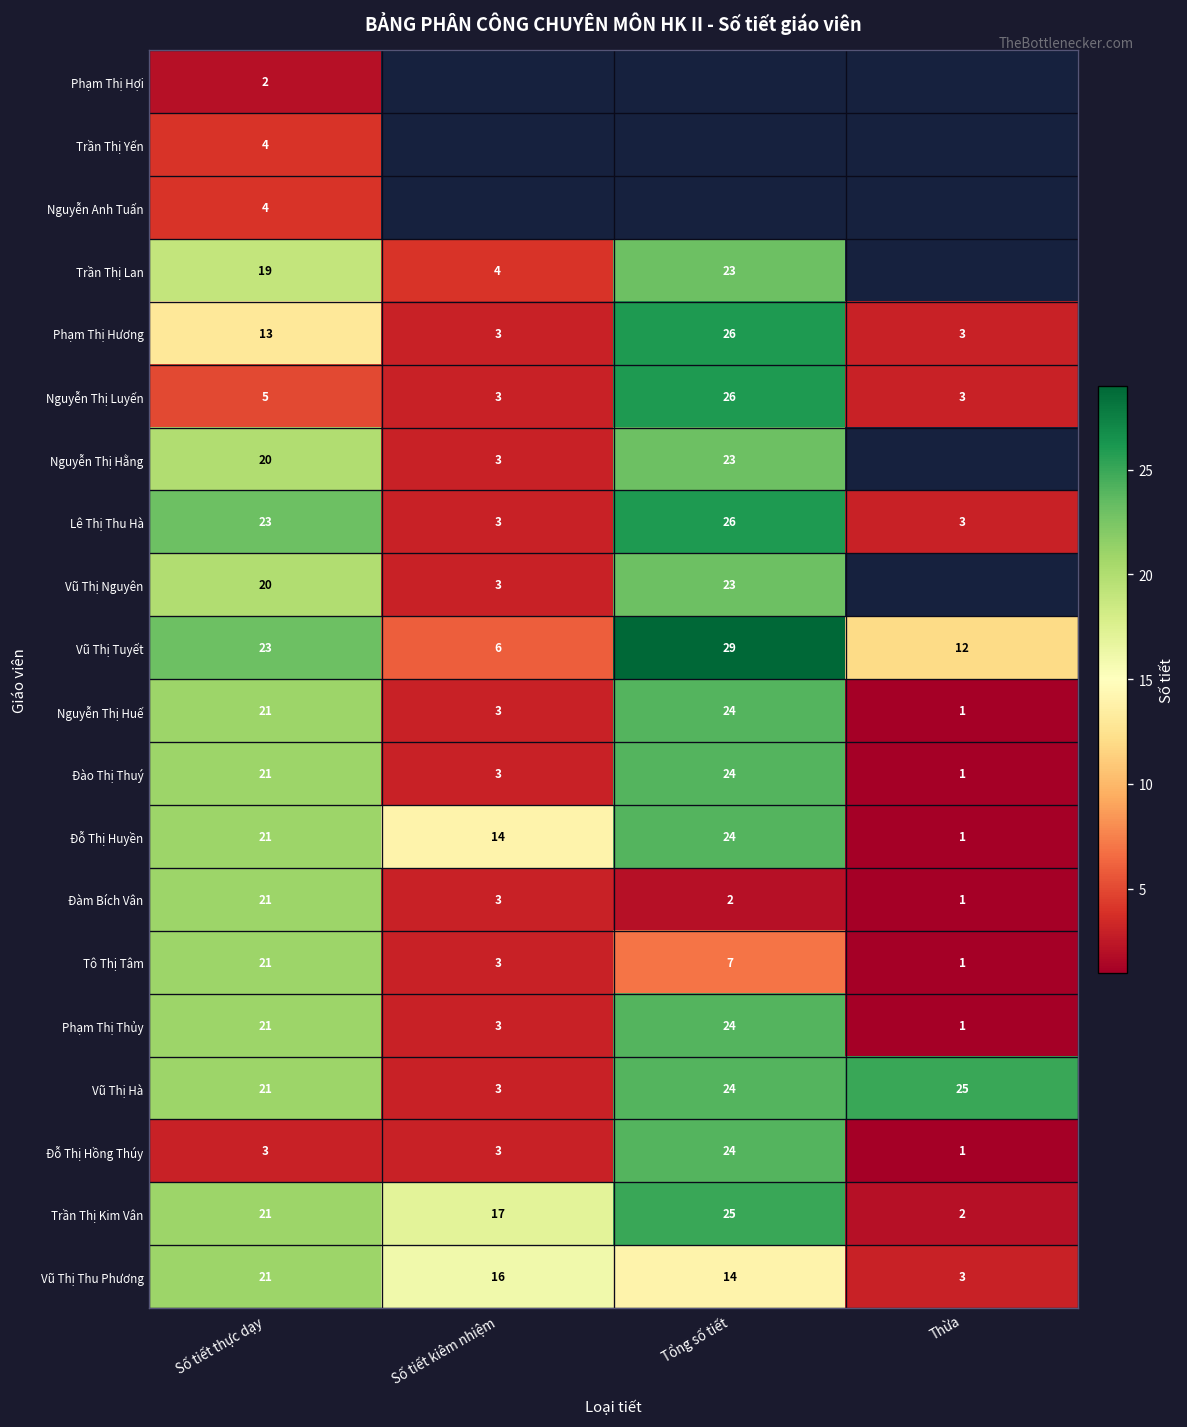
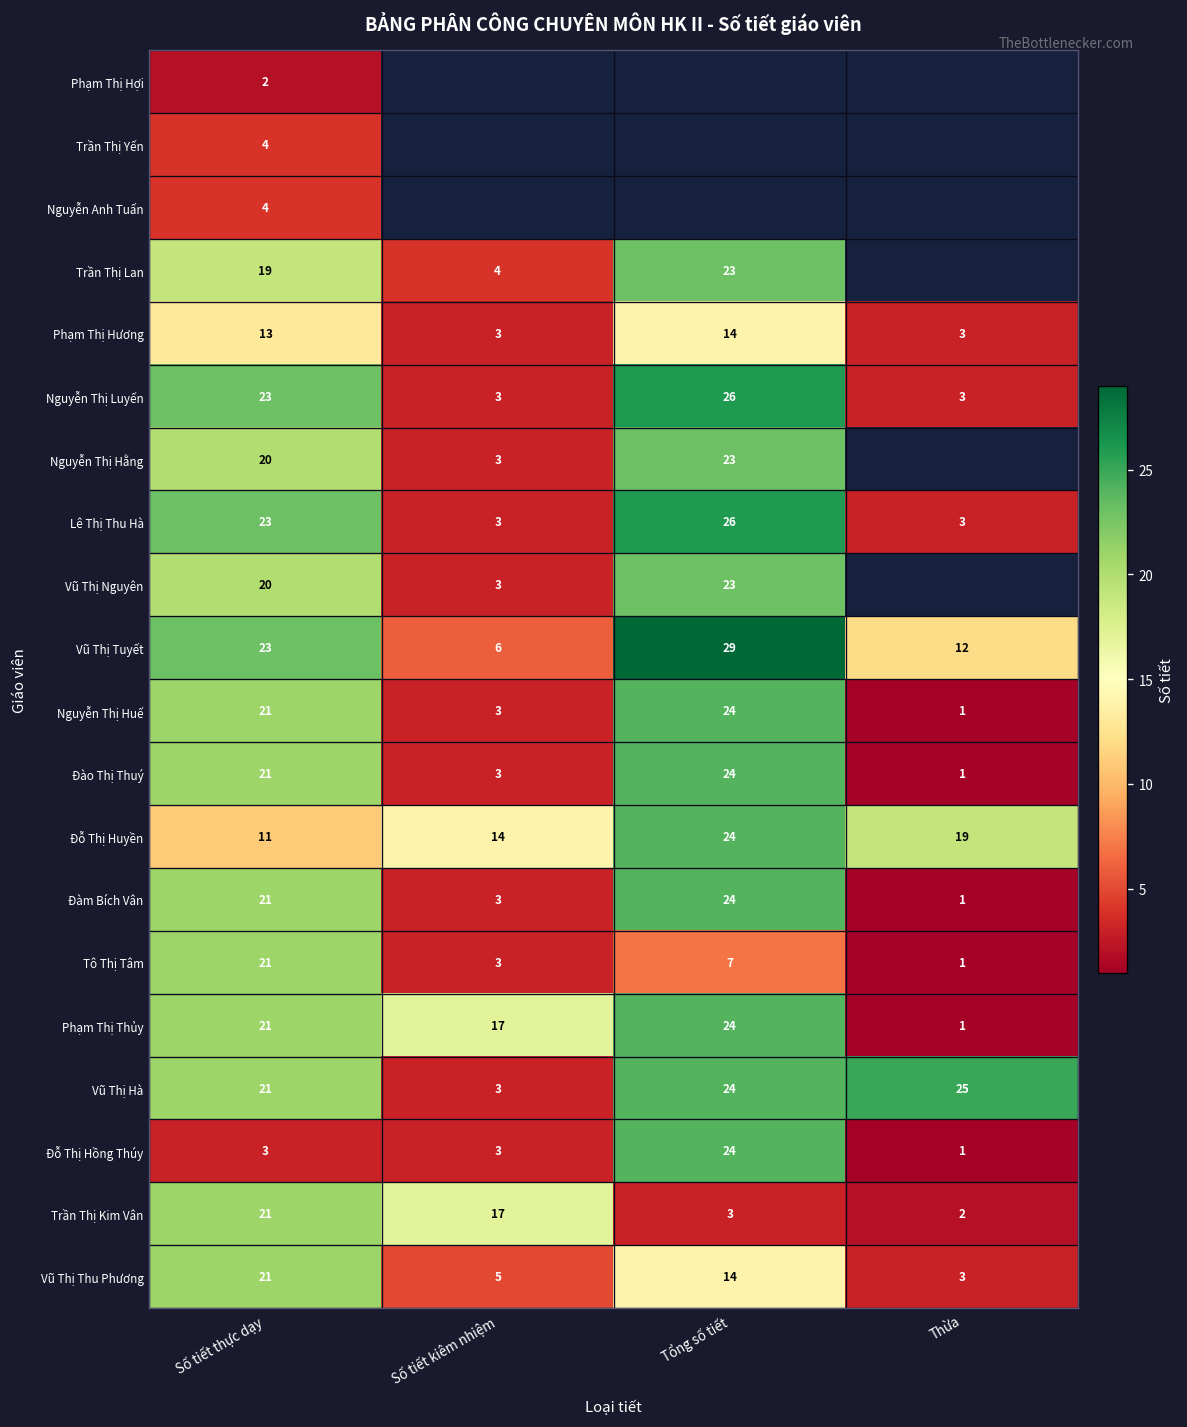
  {
    "Phạm Thị Hợi": {
      "Số tiết thực dạy": 2
    },
    "Trần Thị Yến": {
      "Số tiết thực dạy": 4
    },
    "Nguyễn Anh Tuấn": {
      "Số tiết thực dạy": 4
    },
    "Trần Thị Lan": {
      "Số tiết thực dạy": 19,
      "Số tiết kiêm nhiệm": 4,
      "Tổng số tiết": 23
    },
    "Phạm Thị Hương": {
      "Số tiết thực dạy": 13,
      "Số tiết kiêm nhiệm": 3,
-     "Tổng số tiết": 26,
+     "Tổng số tiết": 14,
      "Thừa": 3
    },
    "Nguyễn Thị Luyến": {
-     "Số tiết thực dạy": 5,
+     "Số tiết thực dạy": 23,
      "Số tiết kiêm nhiệm": 3,
      "Tổng số tiết": 26,
      "Thừa": 3
    },
    "Nguyễn Thị Hằng": {
      "Số tiết thực dạy": 20,
      "Số tiết kiêm nhiệm": 3,
      "Tổng số tiết": 23
    },
    "Lê Thị Thu Hà": {
      "Số tiết thực dạy": 23,
      "Số tiết kiêm nhiệm": 3,
      "Tổng số tiết": 26,
      "Thừa": 3
    },
    "Vũ Thị Nguyên": {
      "Số tiết thực dạy": 20,
      "Số tiết kiêm nhiệm": 3,
      "Tổng số tiết": 23
    },
    "Vũ Thị Tuyết": {
      "Số tiết thực dạy": 23,
      "Số tiết kiêm nhiệm": 6,
      "Tổng số tiết": 29,
      "Thừa": 12
    },
    "Nguyễn Thị Huế": {
      "Số tiết thực dạy": 21,
      "Số tiết kiêm nhiệm": 3,
      "Tổng số tiết": 24,
      "Thừa": 1
    },
    "Đào Thị Thuý": {
      "Số tiết thực dạy": 21,
      "Số tiết kiêm nhiệm": 3,
      "Tổng số tiết": 24,
      "Thừa": 1
    },
    "Đỗ Thị Huyền": {
-     "Số tiết thực dạy": 21,
+     "Số tiết thực dạy": 11,
      "Số tiết kiêm nhiệm": 14,
      "Tổng số tiết": 24,
-     "Thừa": 1
+     "Thừa": 19
    },
    "Đàm Bích Vân": {
      "Số tiết thực dạy": 21,
      "Số tiết kiêm nhiệm": 3,
-     "Tổng số tiết": 2,
+     "Tổng số tiết": 24,
      "Thừa": 1
    },
    "Tô Thị Tâm": {
      "Số tiết thực dạy": 21,
      "Số tiết kiêm nhiệm": 3,
      "Tổng số tiết": 7,
      "Thừa": 1
    },
    "Phạm Thị Thủy": {
      "Số tiết thực dạy": 21,
-     "Số tiết kiêm nhiệm": 3,
+     "Số tiết kiêm nhiệm": 17,
      "Tổng số tiết": 24,
      "Thừa": 1
    },
    "Vũ Thị Hà": {
      "Số tiết thực dạy": 21,
      "Số tiết kiêm nhiệm": 3,
      "Tổng số tiết": 24,
      "Thừa": 25
    },
    "Đỗ Thị Hồng Thúy": {
      "Số tiết thực dạy": 3,
      "Số tiết kiêm nhiệm": 3,
      "Tổng số tiết": 24,
      "Thừa": 1
    },
    "Trần Thị Kim Vân": {
      "Số tiết thực dạy": 21,
      "Số tiết kiêm nhiệm": 17,
-     "Tổng số tiết": 25,
+     "Tổng số tiết": 3,
      "Thừa": 2
    },
    "Vũ Thị Thu Phương": {
      "Số tiết thực dạy": 21,
-     "Số tiết kiêm nhiệm": 16,
+     "Số tiết kiêm nhiệm": 5,
      "Tổng số tiết": 14,
      "Thừa": 3
    }
  }
